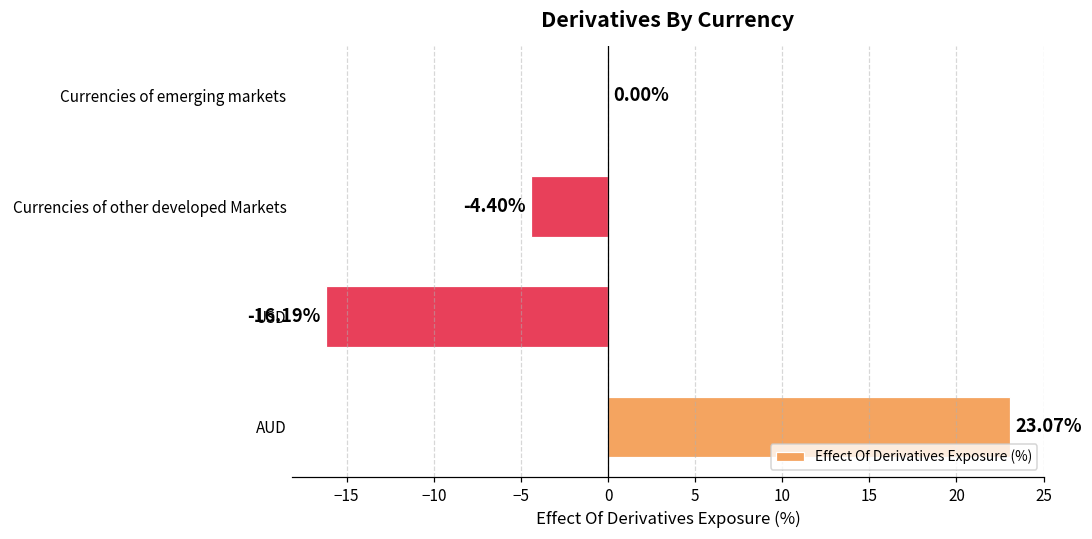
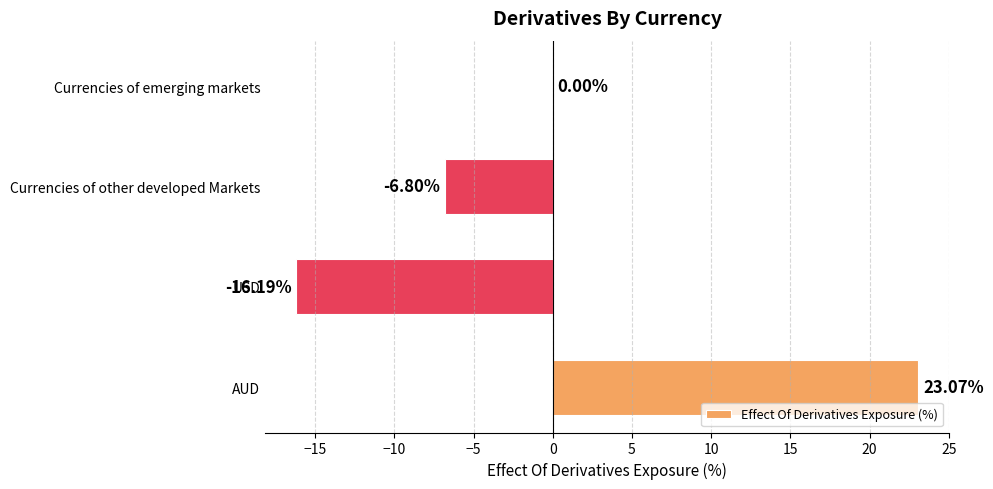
  {
    "Currencies of emerging markets": "0.00%",
-   "Currencies of other developed Markets": "-4.40%",
+   "Currencies of other developed Markets": "-6.80%",
    "USD": "-16.19%",
    "AUD": "23.07%"
  }
